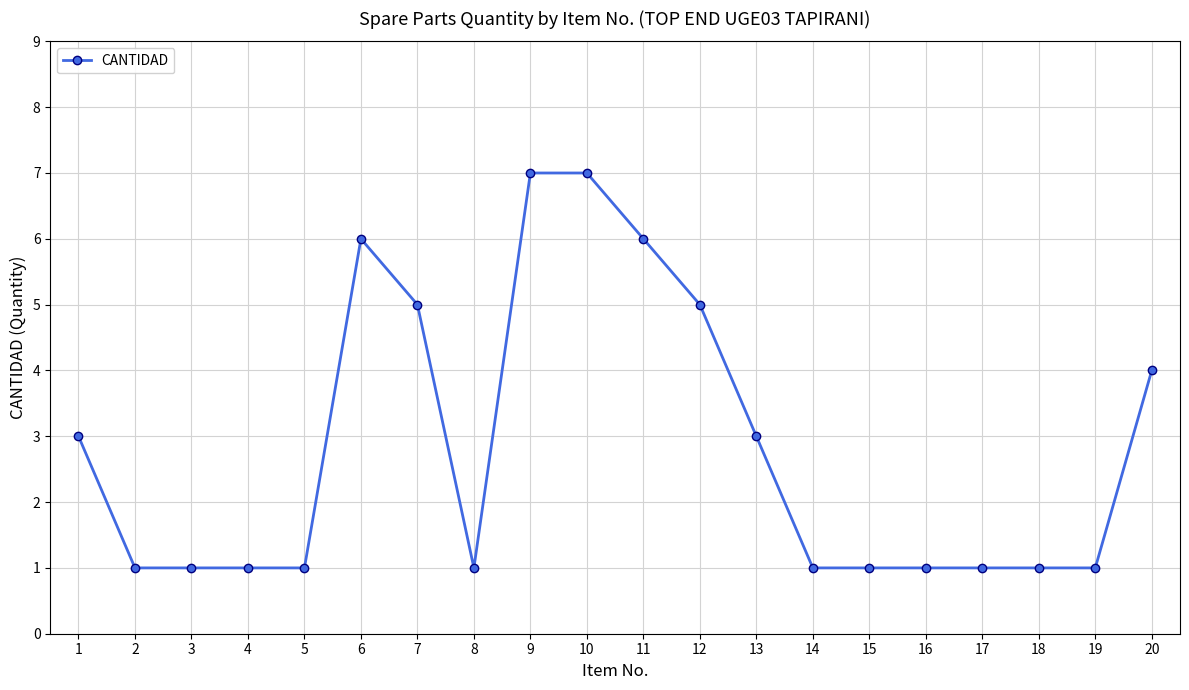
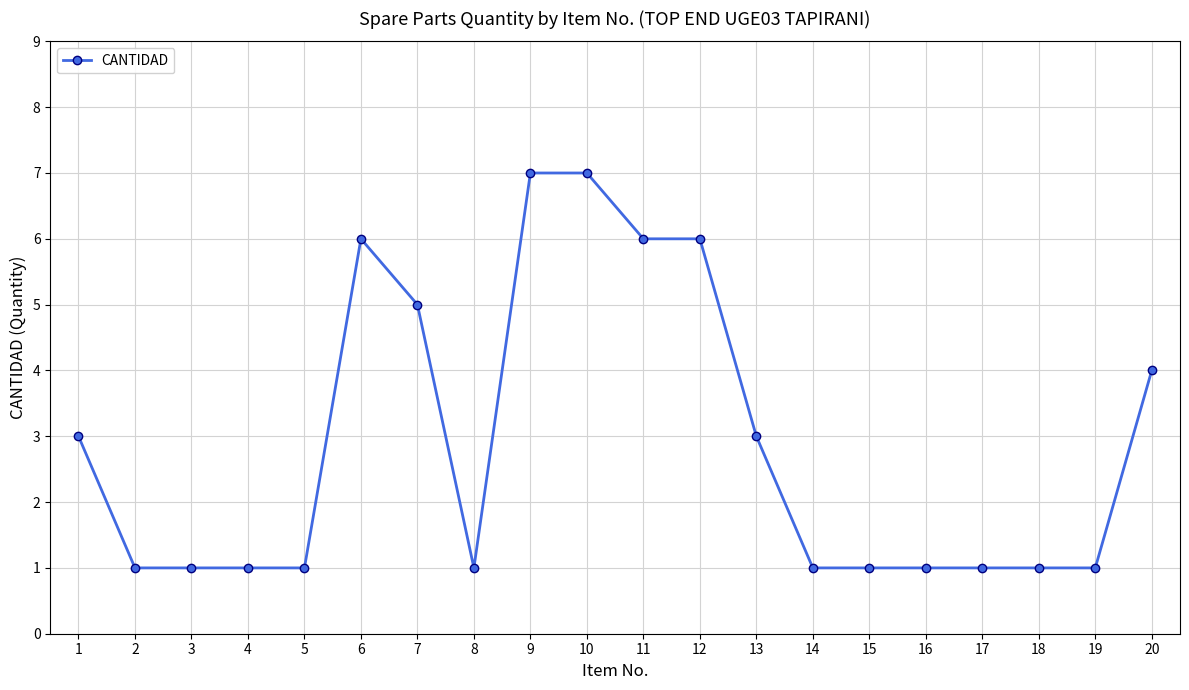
  {
    "1": 3,
    "2": 1,
    "3": 1,
    "4": 1,
    "5": 1,
    "6": 6,
    "7": 5,
    "8": 1,
    "9": 7,
    "10": 7,
    "11": 6,
-   "12": 5,
+   "12": 6,
    "13": 3,
    "14": 1,
    "15": 1,
    "16": 1,
    "17": 1,
    "18": 1,
    "19": 1,
    "20": 4
  }
